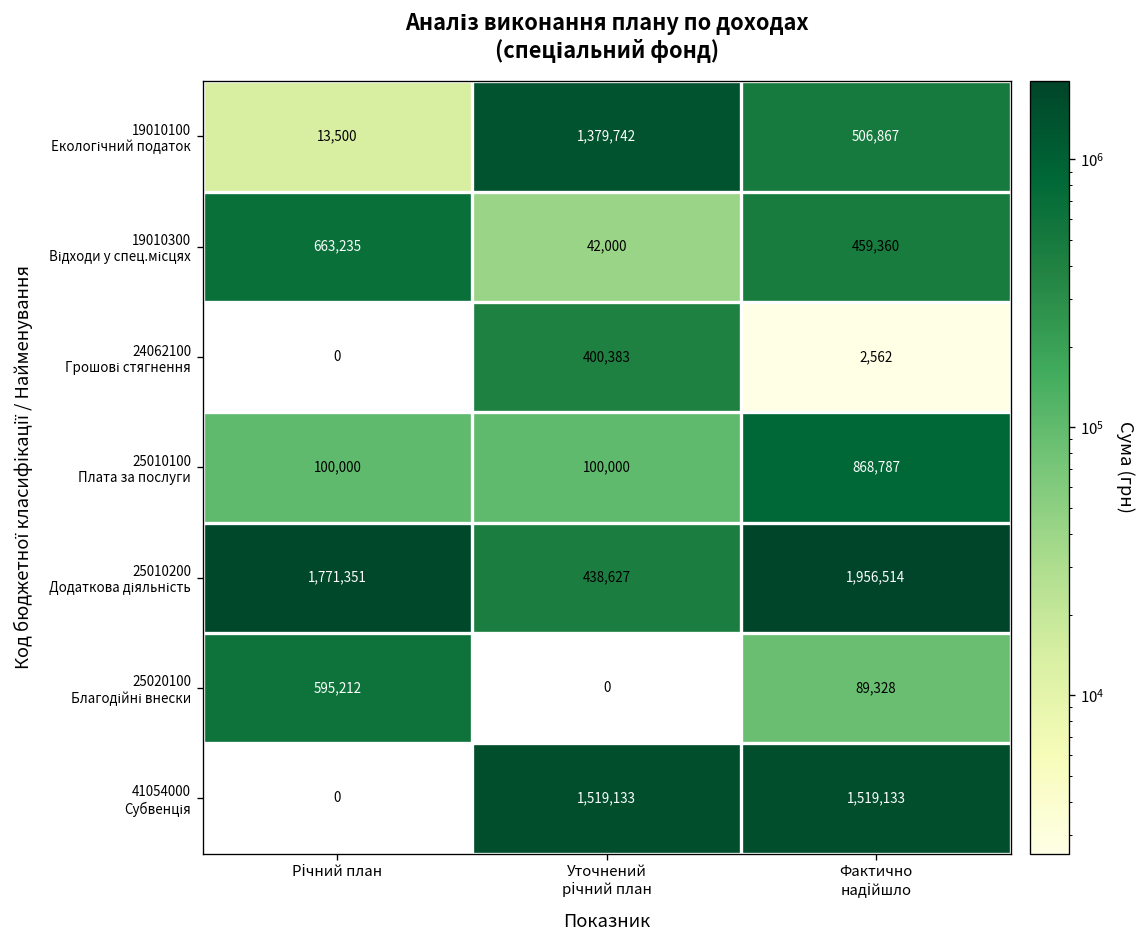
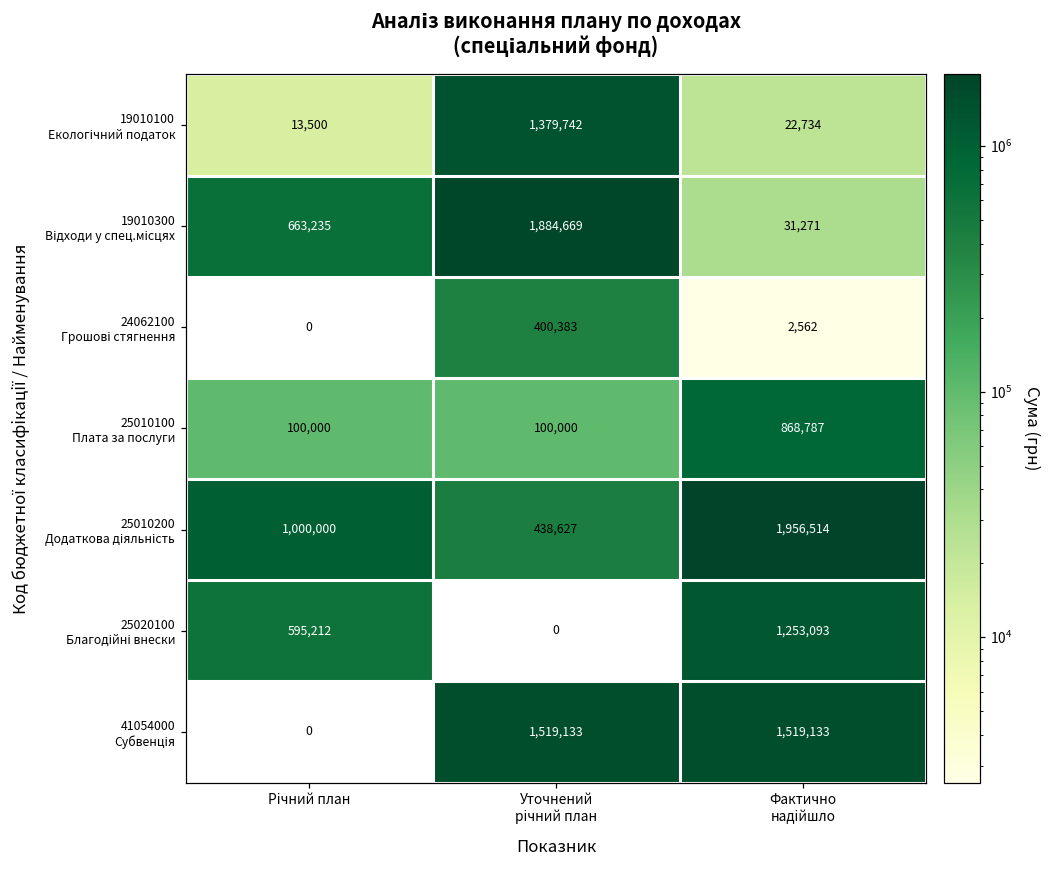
  {
    "19010100 Екологічний податок": {
      "Річний план": "13,500",
      "Уточнений річний план": "1,379,742",
-     "Фактично надійшло": "506,867"
+     "Фактично надійшло": "22,734"
    },
    "19010300 Відходи у спец.місцях": {
      "Річний план": "663,235",
-     "Уточнений річний план": "42,000",
-     "Фактично надійшло": "459,360"
+     "Уточнений річний план": "1,884,669",
+     "Фактично надійшло": "31,271"
    },
    "24062100 Грошові стягнення": {
      "Річний план": "0",
      "Уточнений річний план": "400,383",
      "Фактично надійшло": "2,562"
    },
    "25010100 Плата за послуги": {
      "Річний план": "100,000",
      "Уточнений річний план": "100,000",
      "Фактично надійшло": "868,787"
    },
    "25010200 Додаткова діяльність": {
-     "Річний план": "1,771,351",
+     "Річний план": "1,000,000",
      "Уточнений річний план": "438,627",
      "Фактично надійшло": "1,956,514"
    },
    "25020100 Благодійні внески": {
      "Річний план": "595,212",
      "Уточнений річний план": "0",
-     "Фактично надійшло": "89,328"
+     "Фактично надійшло": "1,253,093"
    },
    "41054000 Субвенція": {
      "Річний план": "0",
      "Уточнений річний план": "1,519,133",
      "Фактично надійшло": "1,519,133"
    }
  }
